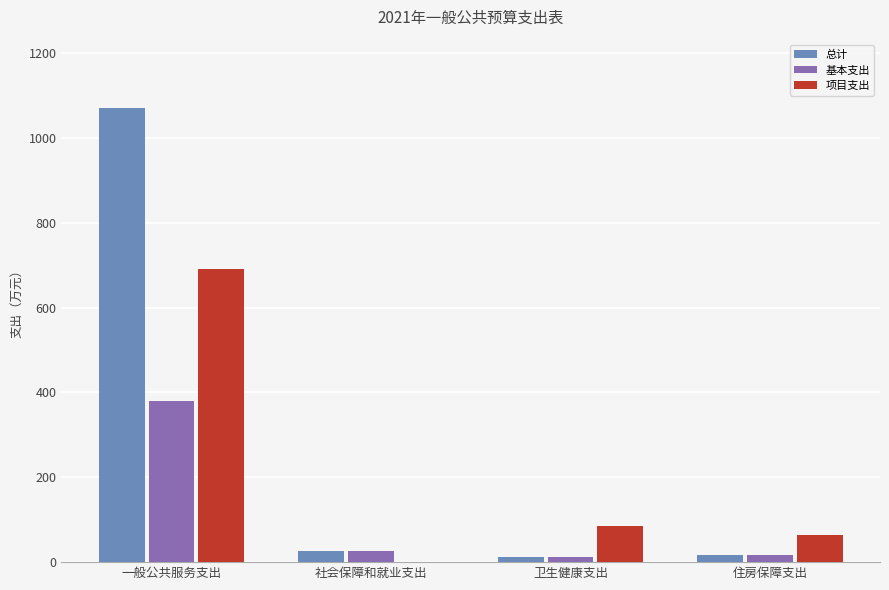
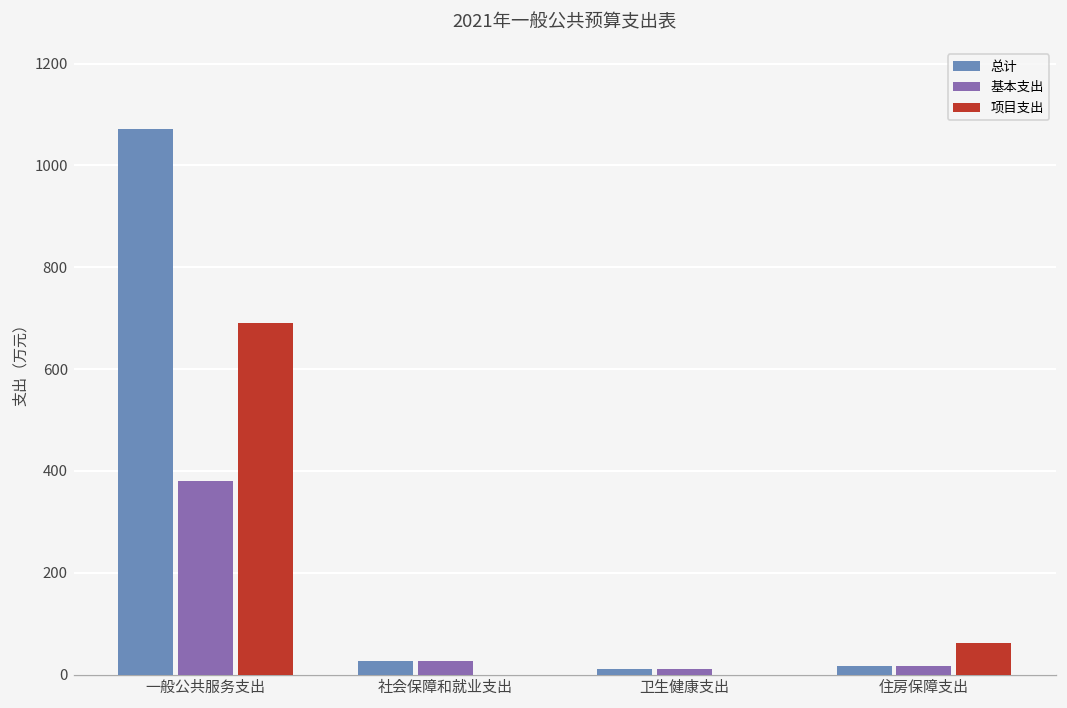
  {
    "项目支出": {
      "一般公共服务支出": 690,
      "社会保障和就业支出": 0,
-     "卫生健康支出": 80,
+     "卫生健康支出": 0,
      "住房保障支出": 60
    }
  }
